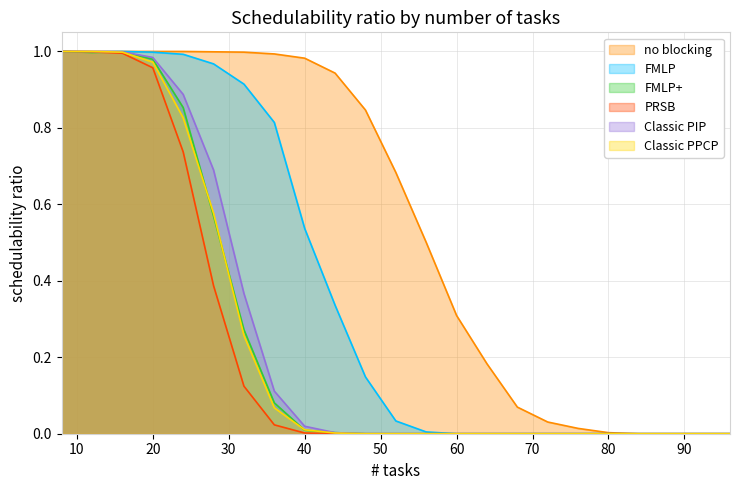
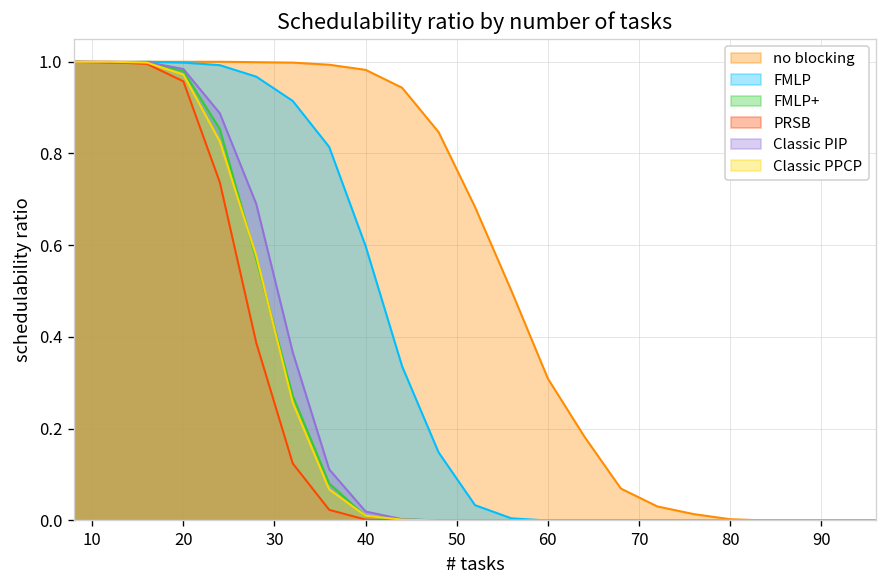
  {
    "FMLP": {
-     "40": 0.54
+     "40": 0.60
    },
    "Classic PIP": {
      "40": 0.02
    }
  }
